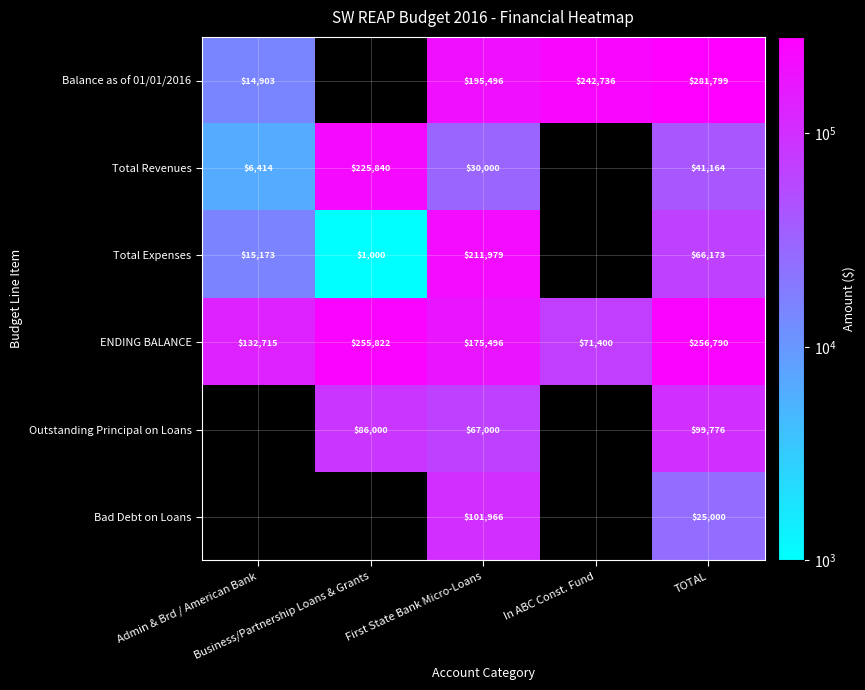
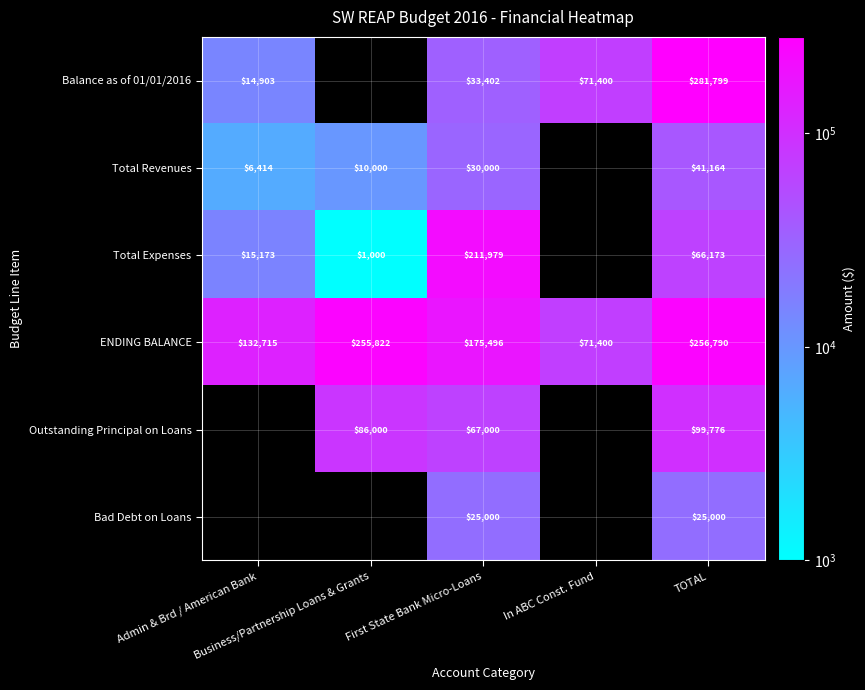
  {
    "Balance as of 01/01/2016": {
      "Admin & Brd / American Bank": "$14,903",
-     "First State Bank Micro-Loans": "$195,496",
-     "In ABC Const. Fund": "$242,736",
+     "First State Bank Micro-Loans": "$33,402",
+     "In ABC Const. Fund": "$71,400",
      "TOTAL": "$281,799"
    },
    "Total Revenues": {
      "Admin & Brd / American Bank": "$6,414",
-     "Business/Partnership Loans & Grants": "$225,840",
+     "Business/Partnership Loans & Grants": "$10,000",
      "First State Bank Micro-Loans": "$30,000",
      "TOTAL": "$41,164"
    },
    "Total Expenses": {
      "Admin & Brd / American Bank": "$15,173",
      "Business/Partnership Loans & Grants": "$1,000",
      "First State Bank Micro-Loans": "$211,979",
      "TOTAL": "$66,173"
    },
    "ENDING BALANCE": {
      "Admin & Brd / American Bank": "$132,715",
      "Business/Partnership Loans & Grants": "$255,822",
      "First State Bank Micro-Loans": "$175,496",
      "In ABC Const. Fund": "$71,400",
      "TOTAL": "$256,790"
    },
    "Outstanding Principal on Loans": {
      "Business/Partnership Loans & Grants": "$86,000",
      "First State Bank Micro-Loans": "$67,000",
      "TOTAL": "$99,776"
    },
    "Bad Debt on Loans": {
-     "First State Bank Micro-Loans": "$101,966",
+     "First State Bank Micro-Loans": "$25,000",
      "TOTAL": "$25,000"
    }
  }
